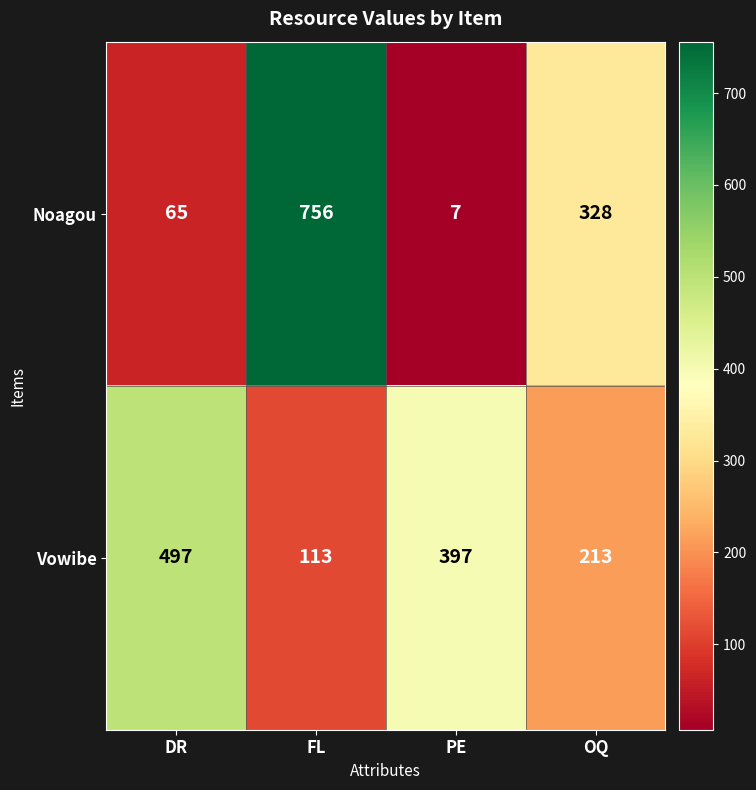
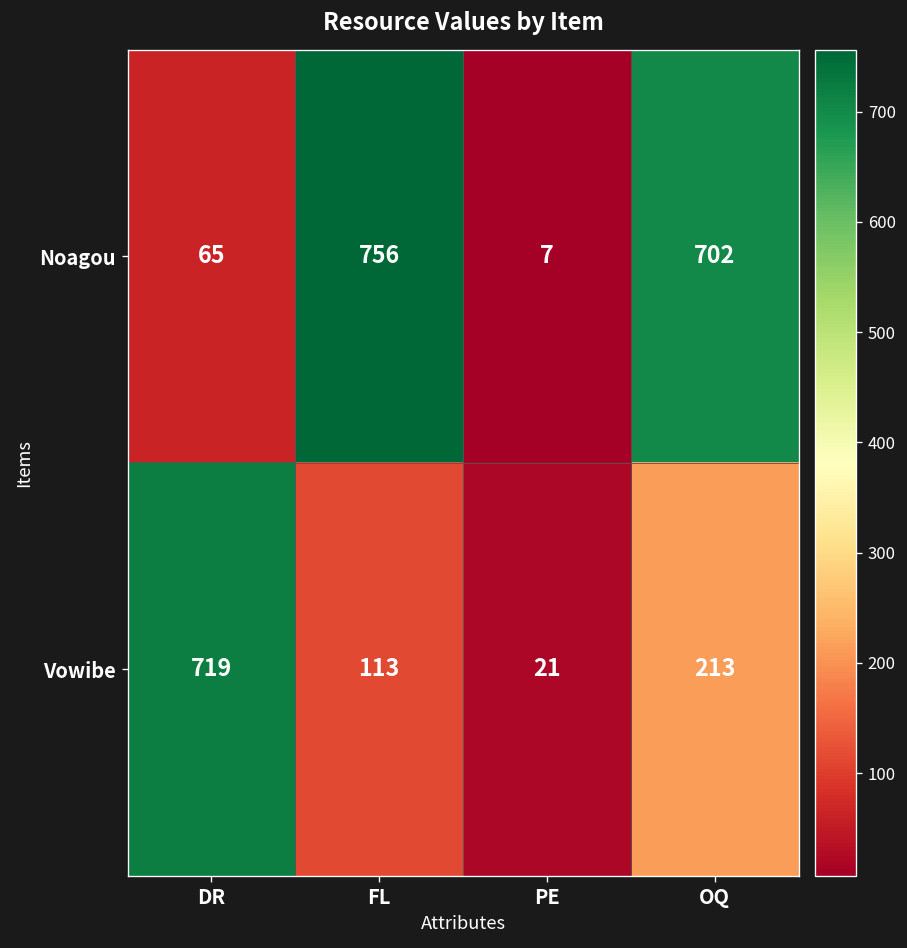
  {
    "Noagou": {
      "DR": 65,
      "FL": 756,
      "PE": 7,
-     "OQ": 328
+     "OQ": 702
    },
    "Vowibe": {
-     "DR": 497,
+     "DR": 719,
      "FL": 113,
-     "PE": 397,
+     "PE": 21,
      "OQ": 213
    }
  }
